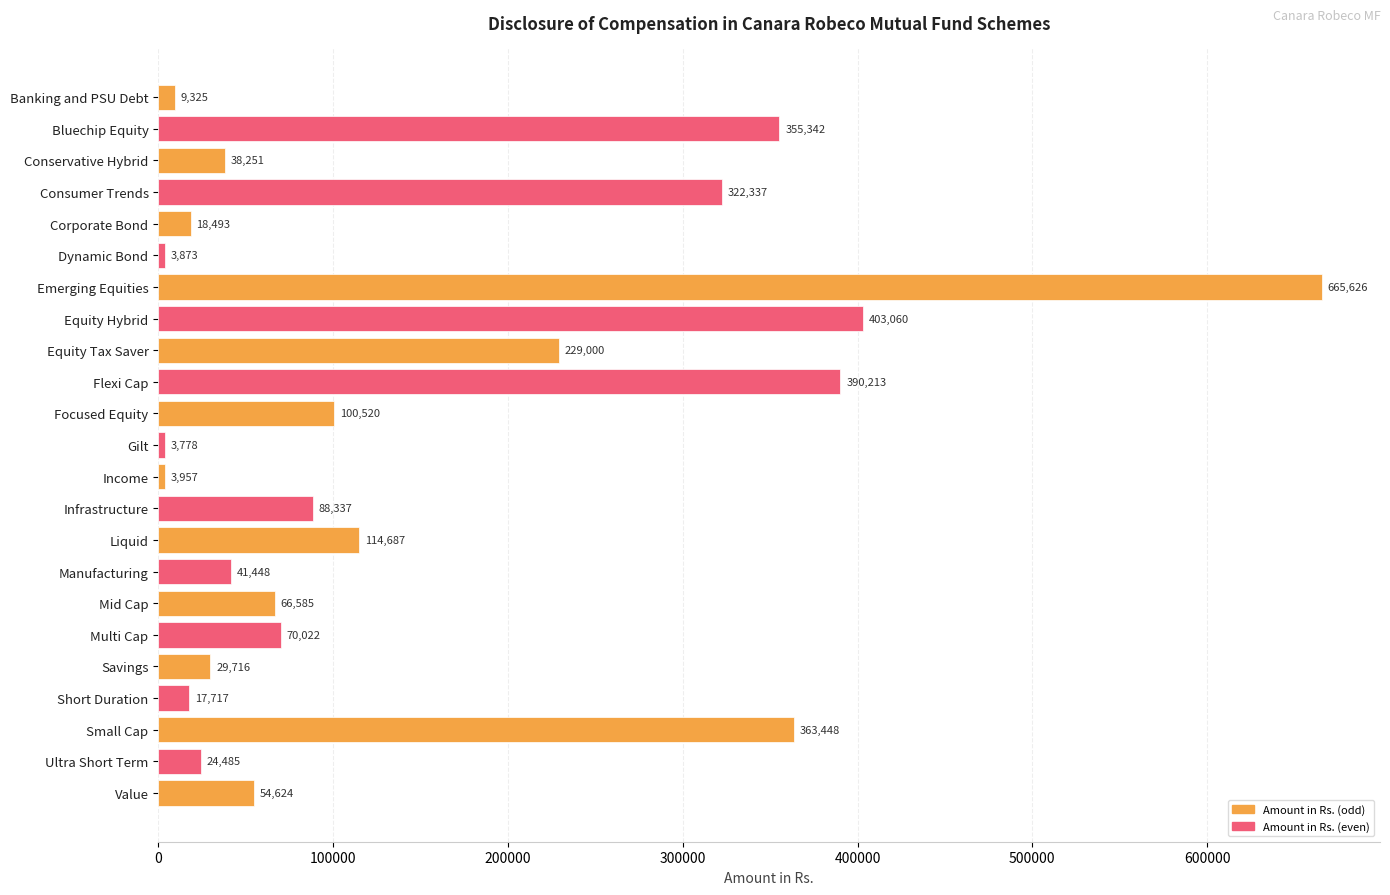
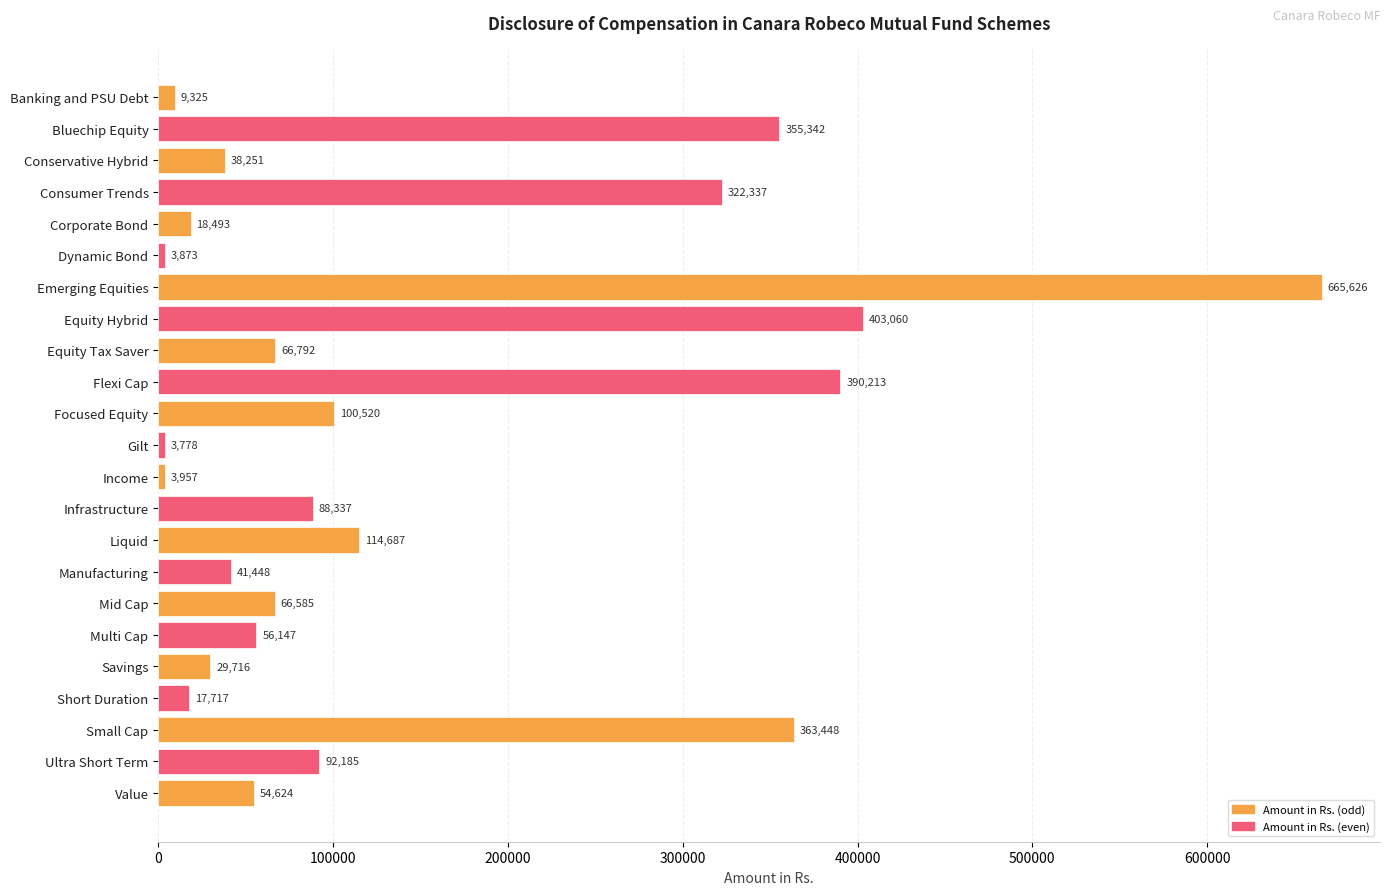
  {
    "Banking and PSU Debt": "9,325",
    "Bluechip Equity": "355,342",
    "Conservative Hybrid": "38,251",
    "Consumer Trends": "322,337",
    "Corporate Bond": "18,493",
    "Dynamic Bond": "3,873",
    "Emerging Equities": "665,626",
    "Equity Hybrid": "403,060",
-   "Equity Tax Saver": "229,000",
+   "Equity Tax Saver": "66,792",
    "Flexi Cap": "390,213",
    "Focused Equity": "100,520",
    "Gilt": "3,778",
    "Income": "3,957",
    "Infrastructure": "88,337",
    "Liquid": "114,687",
    "Manufacturing": "41,448",
    "Mid Cap": "66,585",
-   "Multi Cap": "70,022",
+   "Multi Cap": "56,147",
    "Savings": "29,716",
    "Short Duration": "17,717",
    "Small Cap": "363,448",
-   "Ultra Short Term": "24,485",
+   "Ultra Short Term": "92,185",
    "Value": "54,624"
  }
